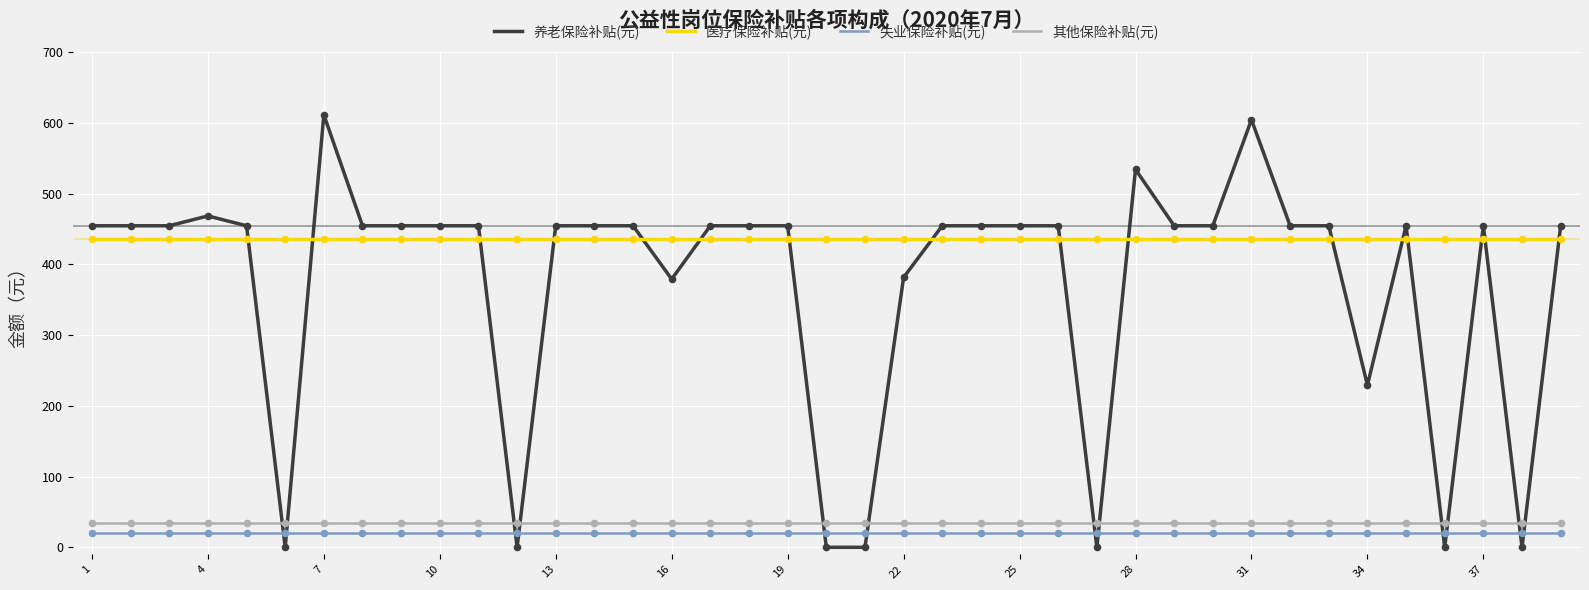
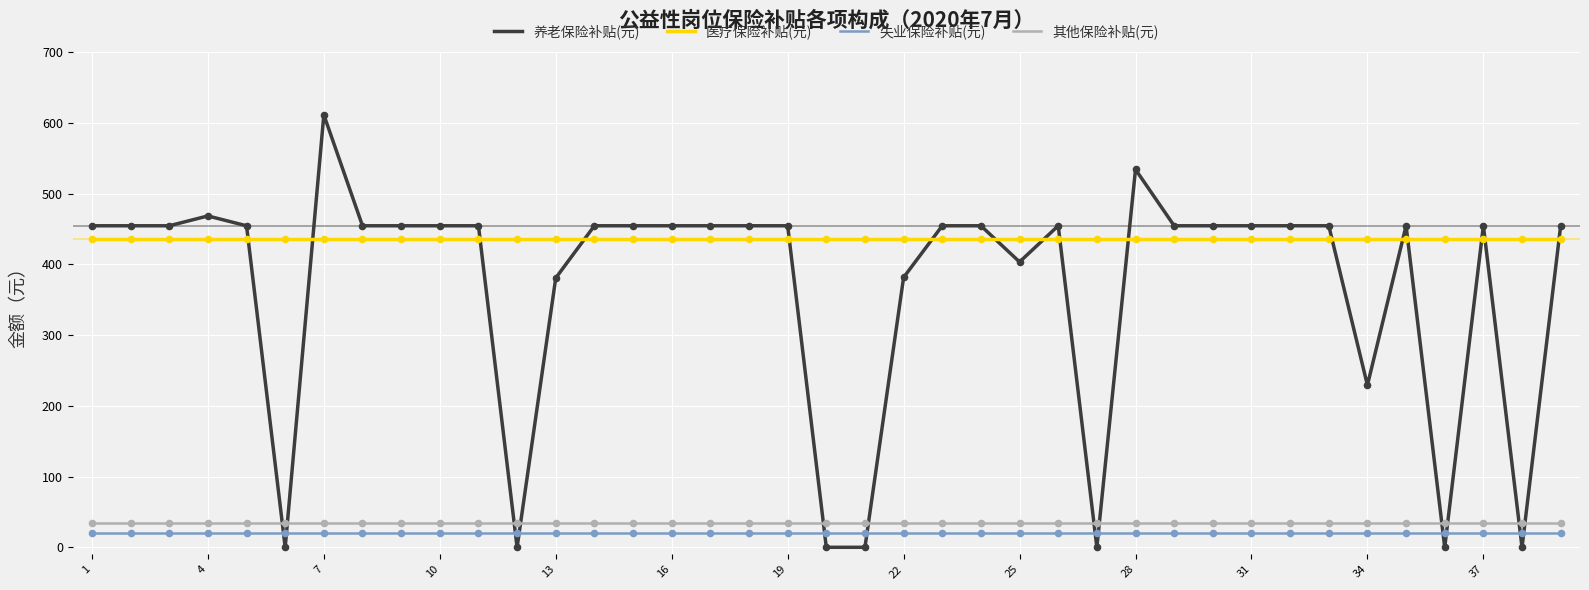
  {
    "养老保险补贴(元)": {
      "1": 450,
      "4": 470,
      "7": 610,
      "10": 450,
-     "13": 450,
-     "16": 380,
+     "13": 380,
+     "16": 450,
      "19": 450,
      "22": 380,
-     "25": 450,
+     "25": 400,
      "28": 530,
-     "31": 600,
+     "31": 450,
      "34": 230,
      "37": 450
    },
    "医疗保险补贴(元)": {
      "1": 440,
      "4": 440,
      "7": 440,
      "10": 440,
      "13": 440,
      "16": 440,
      "19": 440,
      "22": 440,
      "25": 440,
      "28": 440,
      "31": 440,
      "34": 440,
      "37": 440
    },
    "失业保险补贴(元)": {
      "1": 20,
      "4": 20,
      "7": 20,
      "10": 20,
      "13": 20,
      "16": 20,
      "19": 20,
      "22": 20,
      "25": 20,
      "28": 20,
      "31": 20,
      "34": 20,
      "37": 20
    },
    "其他保险补贴(元)": {
      "1": 30,
      "4": 30,
      "7": 30,
      "10": 30,
      "13": 30,
      "16": 30,
      "19": 30,
      "22": 30,
      "25": 30,
      "28": 30,
      "31": 30,
      "34": 30,
      "37": 30
    }
  }
